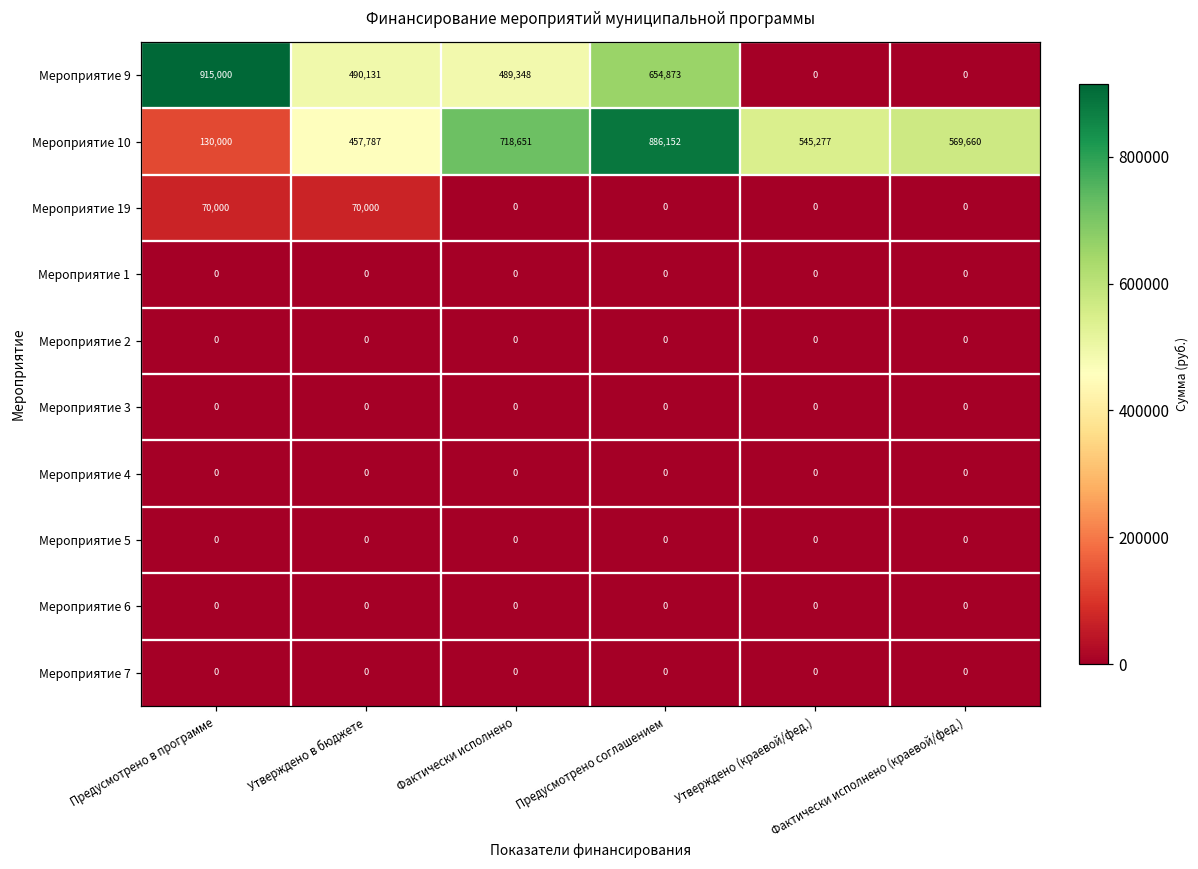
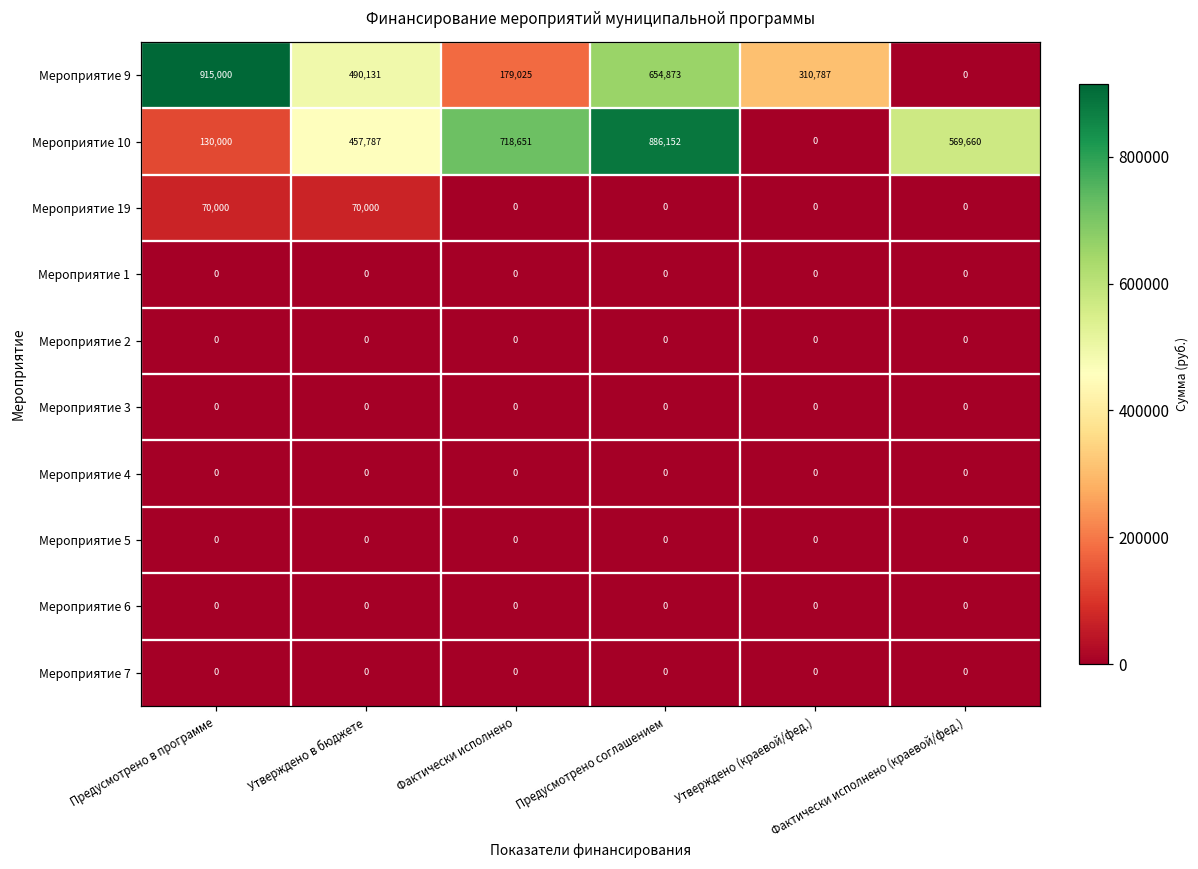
  {
    "Мероприятие 9": {
      "Предусмотрено в программе": "915,000",
      "Утверждено в бюджете": "490,131",
-     "Фактически исполнено": "489,348",
+     "Фактически исполнено": "179,025",
      "Предусмотрено соглашением": "654,873",
-     "Утверждено (краевой/фед.)": "0",
+     "Утверждено (краевой/фед.)": "310,787",
      "Фактически исполнено (краевой/фед.)": "0"
    },
    "Мероприятие 10": {
      "Предусмотрено в программе": "130,000",
      "Утверждено в бюджете": "457,787",
      "Фактически исполнено": "718,651",
      "Предусмотрено соглашением": "886,152",
-     "Утверждено (краевой/фед.)": "545,277",
+     "Утверждено (краевой/фед.)": "0",
      "Фактически исполнено (краевой/фед.)": "569,660"
    },
    "Мероприятие 19": {
      "Предусмотрено в программе": "70,000",
      "Утверждено в бюджете": "70,000",
      "Фактически исполнено": "0",
      "Предусмотрено соглашением": "0",
      "Утверждено (краевой/фед.)": "0",
      "Фактически исполнено (краевой/фед.)": "0"
    },
    "Мероприятие 1": {
      "Предусмотрено в программе": "0",
      "Утверждено в бюджете": "0",
      "Фактически исполнено": "0",
      "Предусмотрено соглашением": "0",
      "Утверждено (краевой/фед.)": "0",
      "Фактически исполнено (краевой/фед.)": "0"
    },
    "Мероприятие 2": {
      "Предусмотрено в программе": "0",
      "Утверждено в бюджете": "0",
      "Фактически исполнено": "0",
      "Предусмотрено соглашением": "0",
      "Утверждено (краевой/фед.)": "0",
      "Фактически исполнено (краевой/фед.)": "0"
    },
    "Мероприятие 3": {
      "Предусмотрено в программе": "0",
      "Утверждено в бюджете": "0",
      "Фактически исполнено": "0",
      "Предусмотрено соглашением": "0",
      "Утверждено (краевой/фед.)": "0",
      "Фактически исполнено (краевой/фед.)": "0"
    },
    "Мероприятие 4": {
      "Предусмотрено в программе": "0",
      "Утверждено в бюджете": "0",
      "Фактически исполнено": "0",
      "Предусмотрено соглашением": "0",
      "Утверждено (краевой/фед.)": "0",
      "Фактически исполнено (краевой/фед.)": "0"
    },
    "Мероприятие 5": {
      "Предусмотрено в программе": "0",
      "Утверждено в бюджете": "0",
      "Фактически исполнено": "0",
      "Предусмотрено соглашением": "0",
      "Утверждено (краевой/фед.)": "0",
      "Фактически исполнено (краевой/фед.)": "0"
    },
    "Мероприятие 6": {
      "Предусмотрено в программе": "0",
      "Утверждено в бюджете": "0",
      "Фактически исполнено": "0",
      "Предусмотрено соглашением": "0",
      "Утверждено (краевой/фед.)": "0",
      "Фактически исполнено (краевой/фед.)": "0"
    },
    "Мероприятие 7": {
      "Предусмотрено в программе": "0",
      "Утверждено в бюджете": "0",
      "Фактически исполнено": "0",
      "Предусмотрено соглашением": "0",
      "Утверждено (краевой/фед.)": "0",
      "Фактически исполнено (краевой/фед.)": "0"
    }
  }
